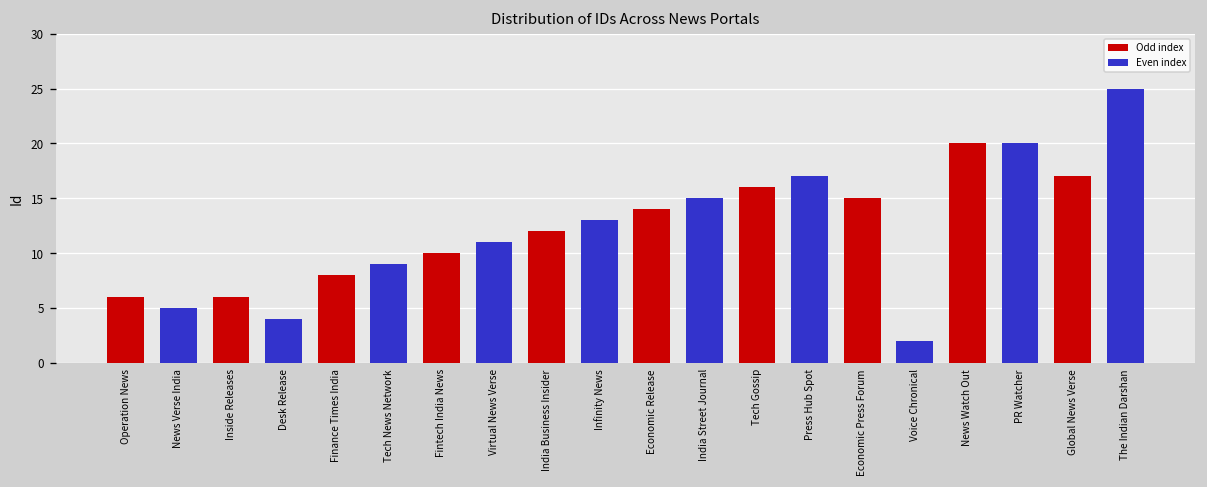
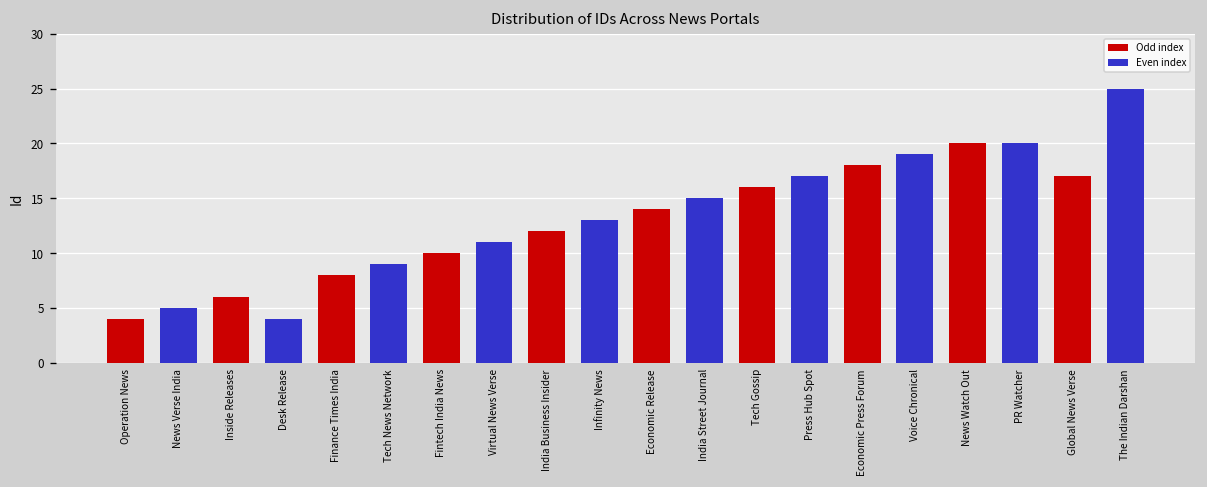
  {
-   "Operation News": 6,
+   "Operation News": 4,
    "News Verse India": 5,
    "Inside Releases": 6,
    "Desk Release": 4,
    "Finance Times India": 8,
    "Tech News Network": 9,
    "Fintech India News": 10,
    "Virtual News Verse": 11,
    "India Business Insider": 12,
    "Infinity News": 13,
    "Economic Release": 14,
    "India Street Journal": 15,
    "Tech Gossip": 16,
    "Press Hub Spot": 17,
-   "Economic Press Forum": 15,
-   "Voice Chronical": 2,
+   "Economic Press Forum": 18,
+   "Voice Chronical": 19,
    "News Watch Out": 20,
    "PR Watcher": 20,
    "Global News Verse": 17,
    "The Indian Darshan": 25
  }
